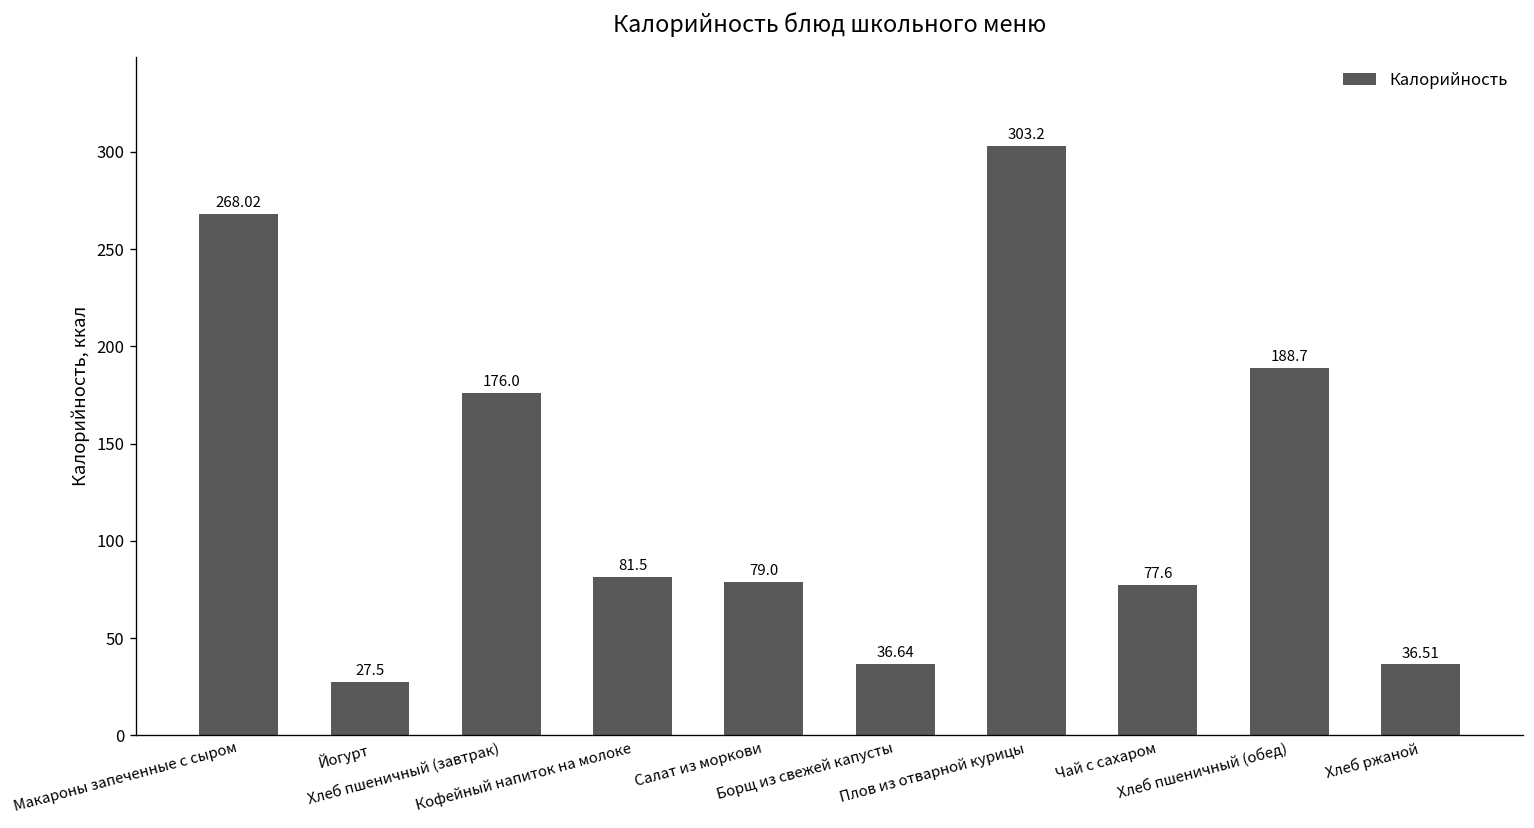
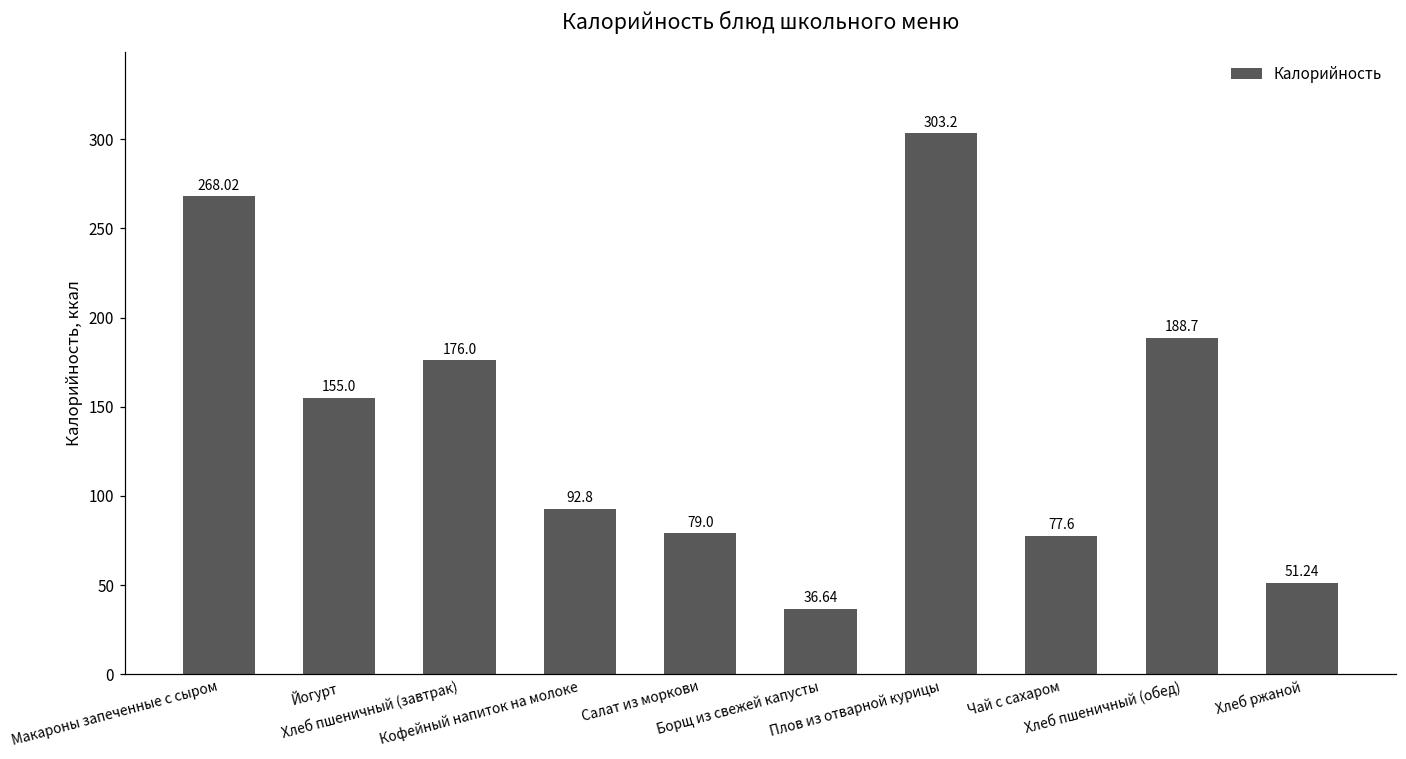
  {
    "Макароны запеченные с сыром": 268.02,
-   "Йогурт": 27.5,
+   "Йогурт": 155.0,
    "Хлеб пшеничный (завтрак)": 176.0,
-   "Кофейный напиток на молоке": 81.5,
+   "Кофейный напиток на молоке": 92.8,
    "Салат из моркови": 79.0,
    "Борщ из свежей капусты": 36.64,
    "Плов из отварной курицы": 303.2,
    "Чай с сахаром": 77.6,
    "Хлеб пшеничный (обед)": 188.7,
-   "Хлеб ржаной": 36.51
+   "Хлеб ржаной": 51.24
  }
